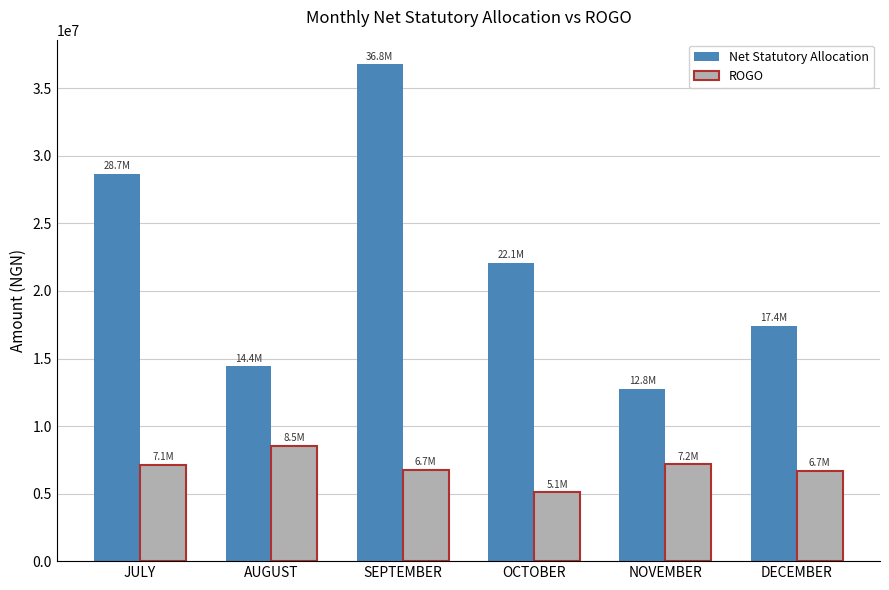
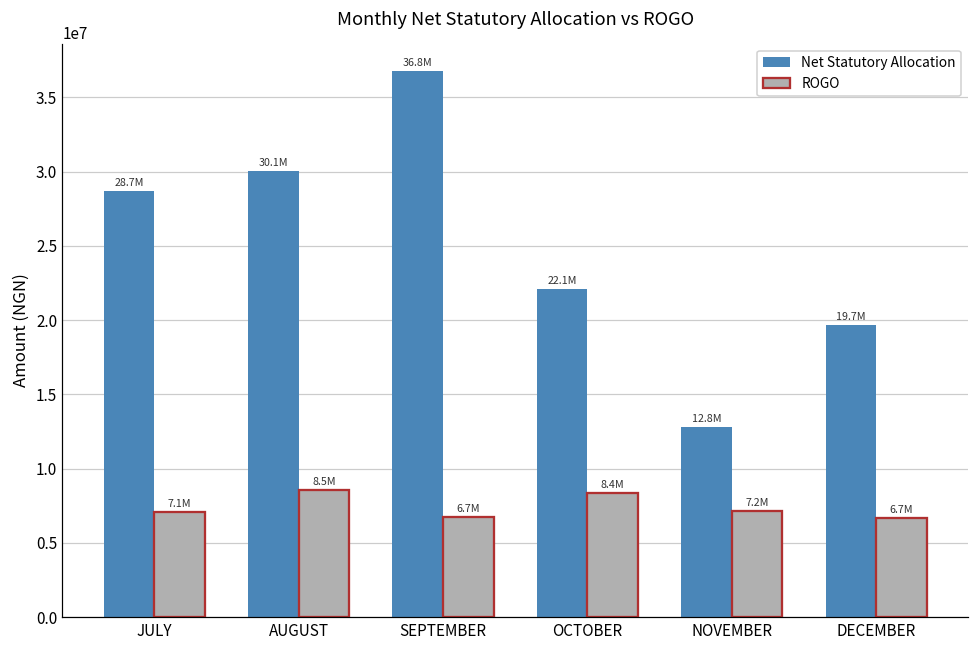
  {
    "Net Statutory Allocation": {
      "JULY": "28.7M",
-     "AUGUST": "14.4M",
+     "AUGUST": "30.1M",
      "SEPTEMBER": "36.8M",
      "OCTOBER": "22.1M",
      "NOVEMBER": "12.8M",
-     "DECEMBER": "17.4M"
+     "DECEMBER": "19.7M"
    },
    "ROGO": {
      "JULY": "7.1M",
      "AUGUST": "8.5M",
      "SEPTEMBER": "6.7M",
-     "OCTOBER": "5.1M",
+     "OCTOBER": "8.4M",
      "NOVEMBER": "7.2M",
      "DECEMBER": "6.7M"
    }
  }
